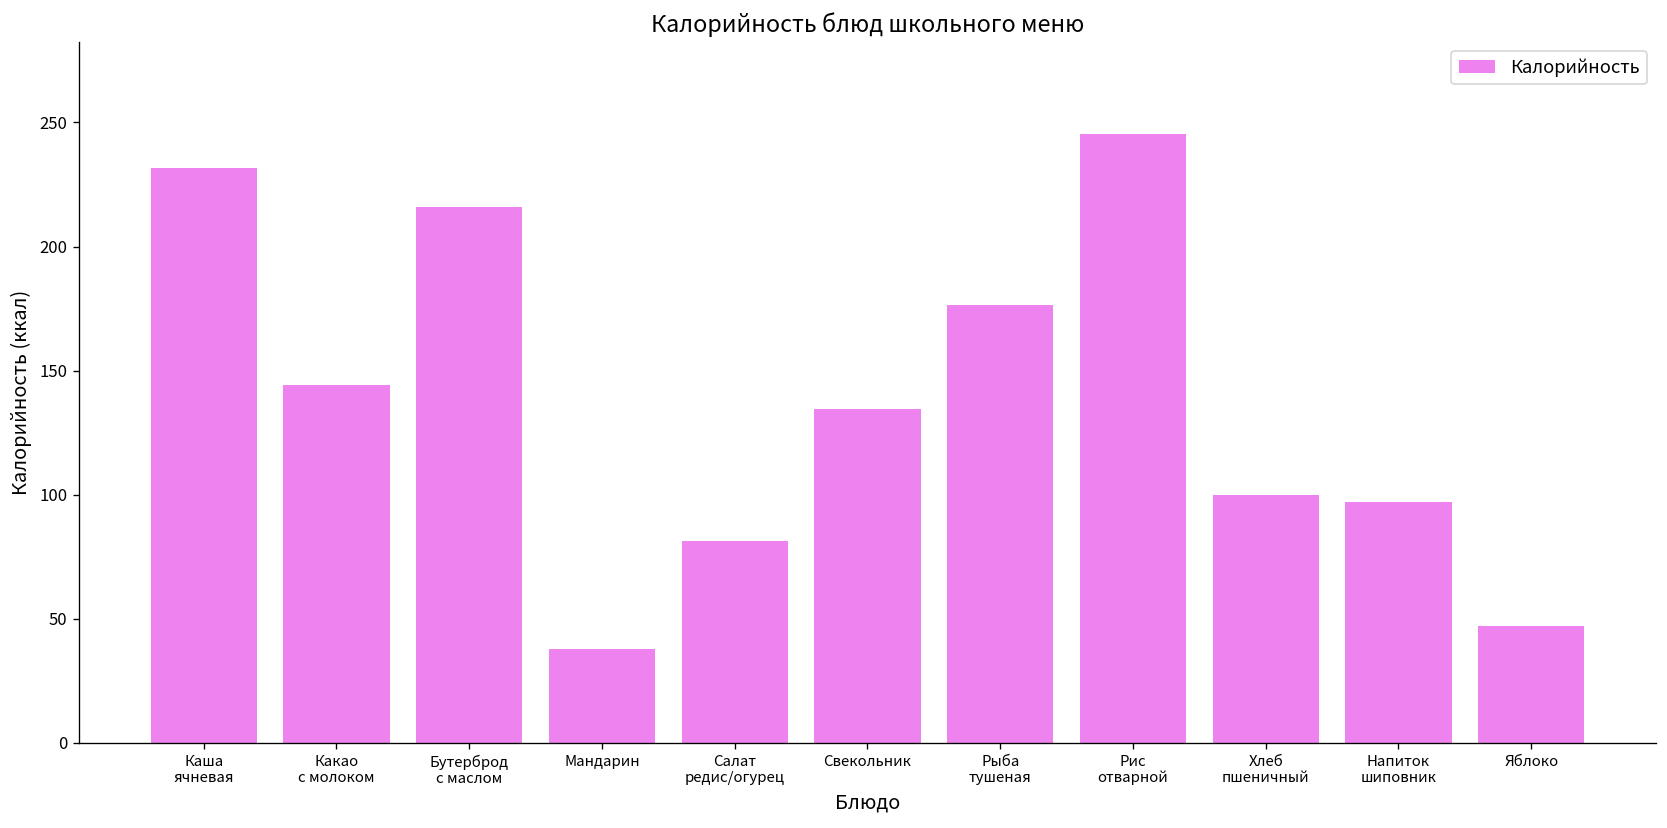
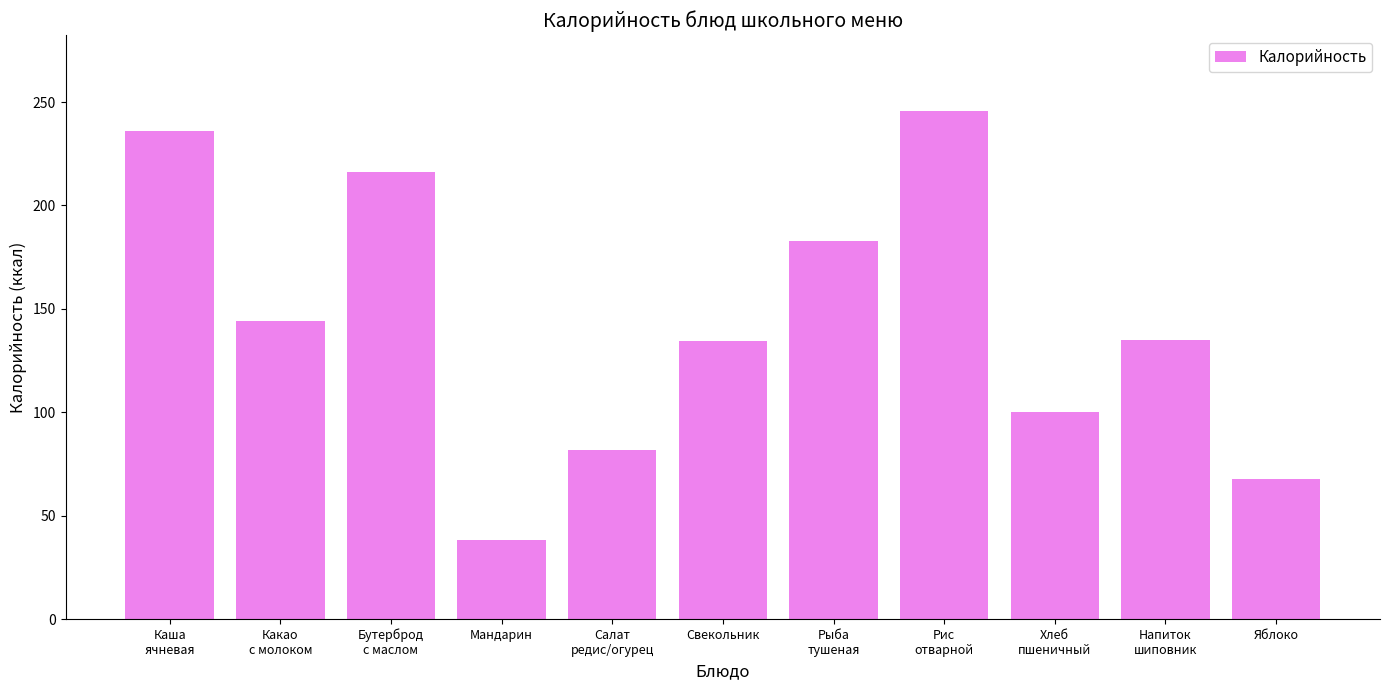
  {
-   "Каша ячневая": 232,
+   "Каша ячневая": 236,
    "Какао с молоком": 144,
    "Бутерброд с маслом": 216,
    "Мандарин": 38,
    "Салат редис/огурец": 82,
    "Свекольник": 135,
-   "Рыба тушеная": 176,
+   "Рыба тушеная": 183,
    "Рис отварной": 246,
    "Хлеб пшеничный": 100,
-   "Напиток шиповник": 97,
-   "Яблоко": 47
+   "Напиток шиповник": 135,
+   "Яблоко": 68
  }
